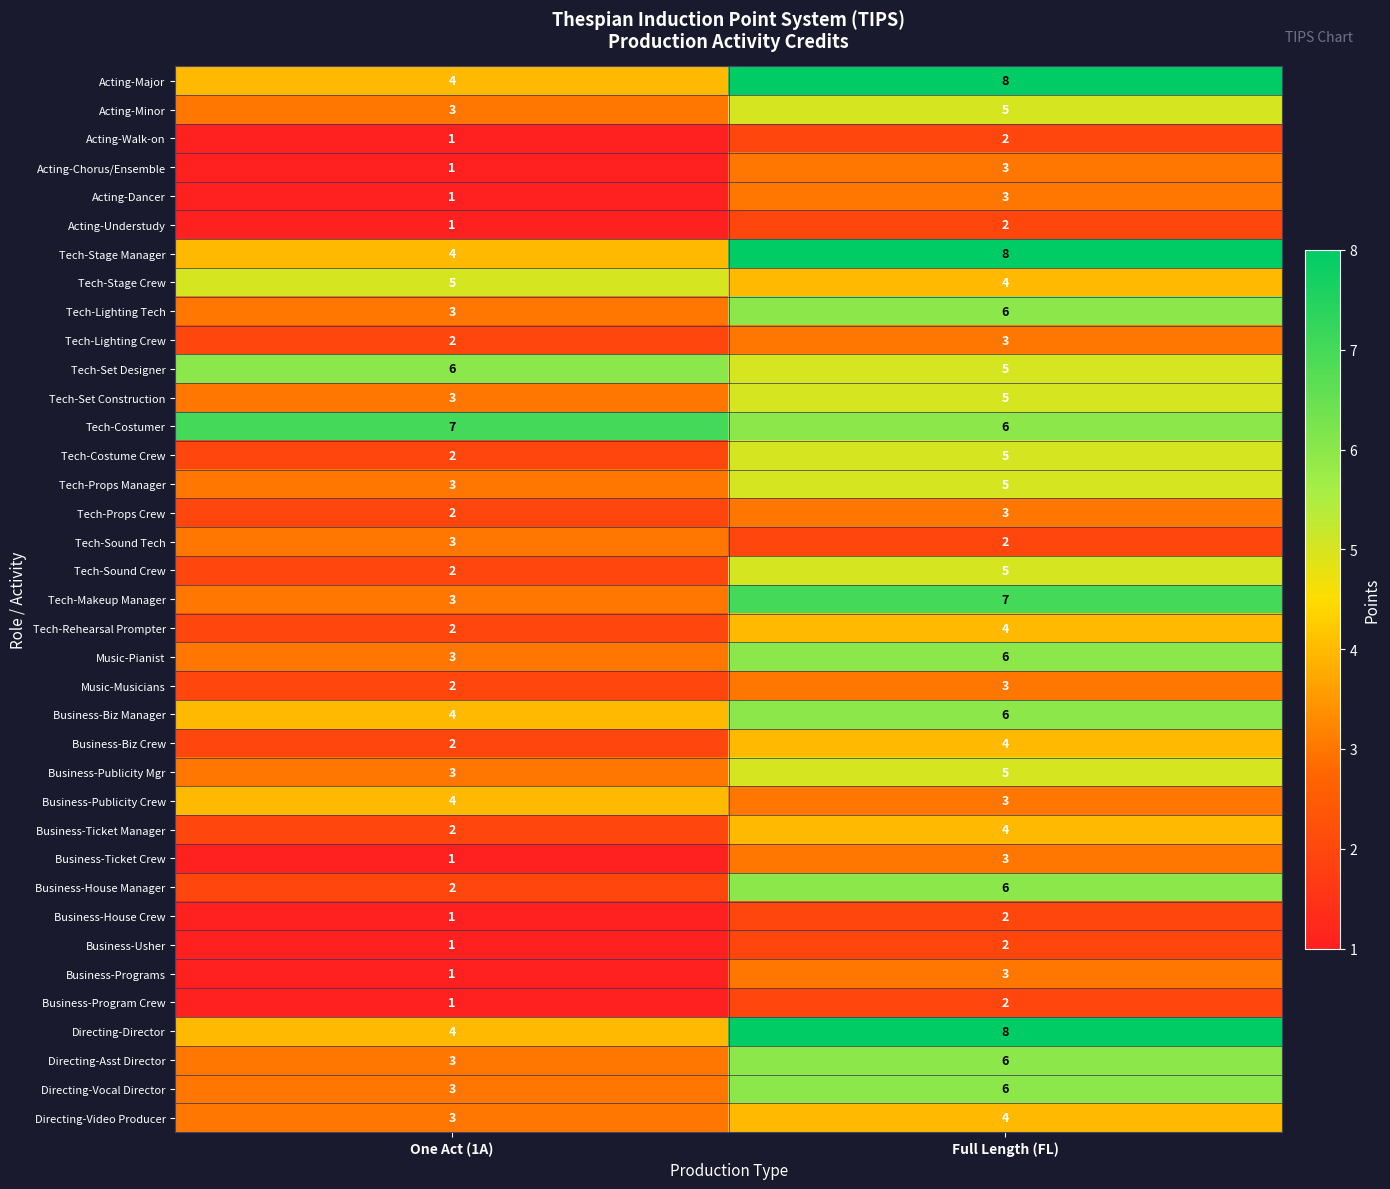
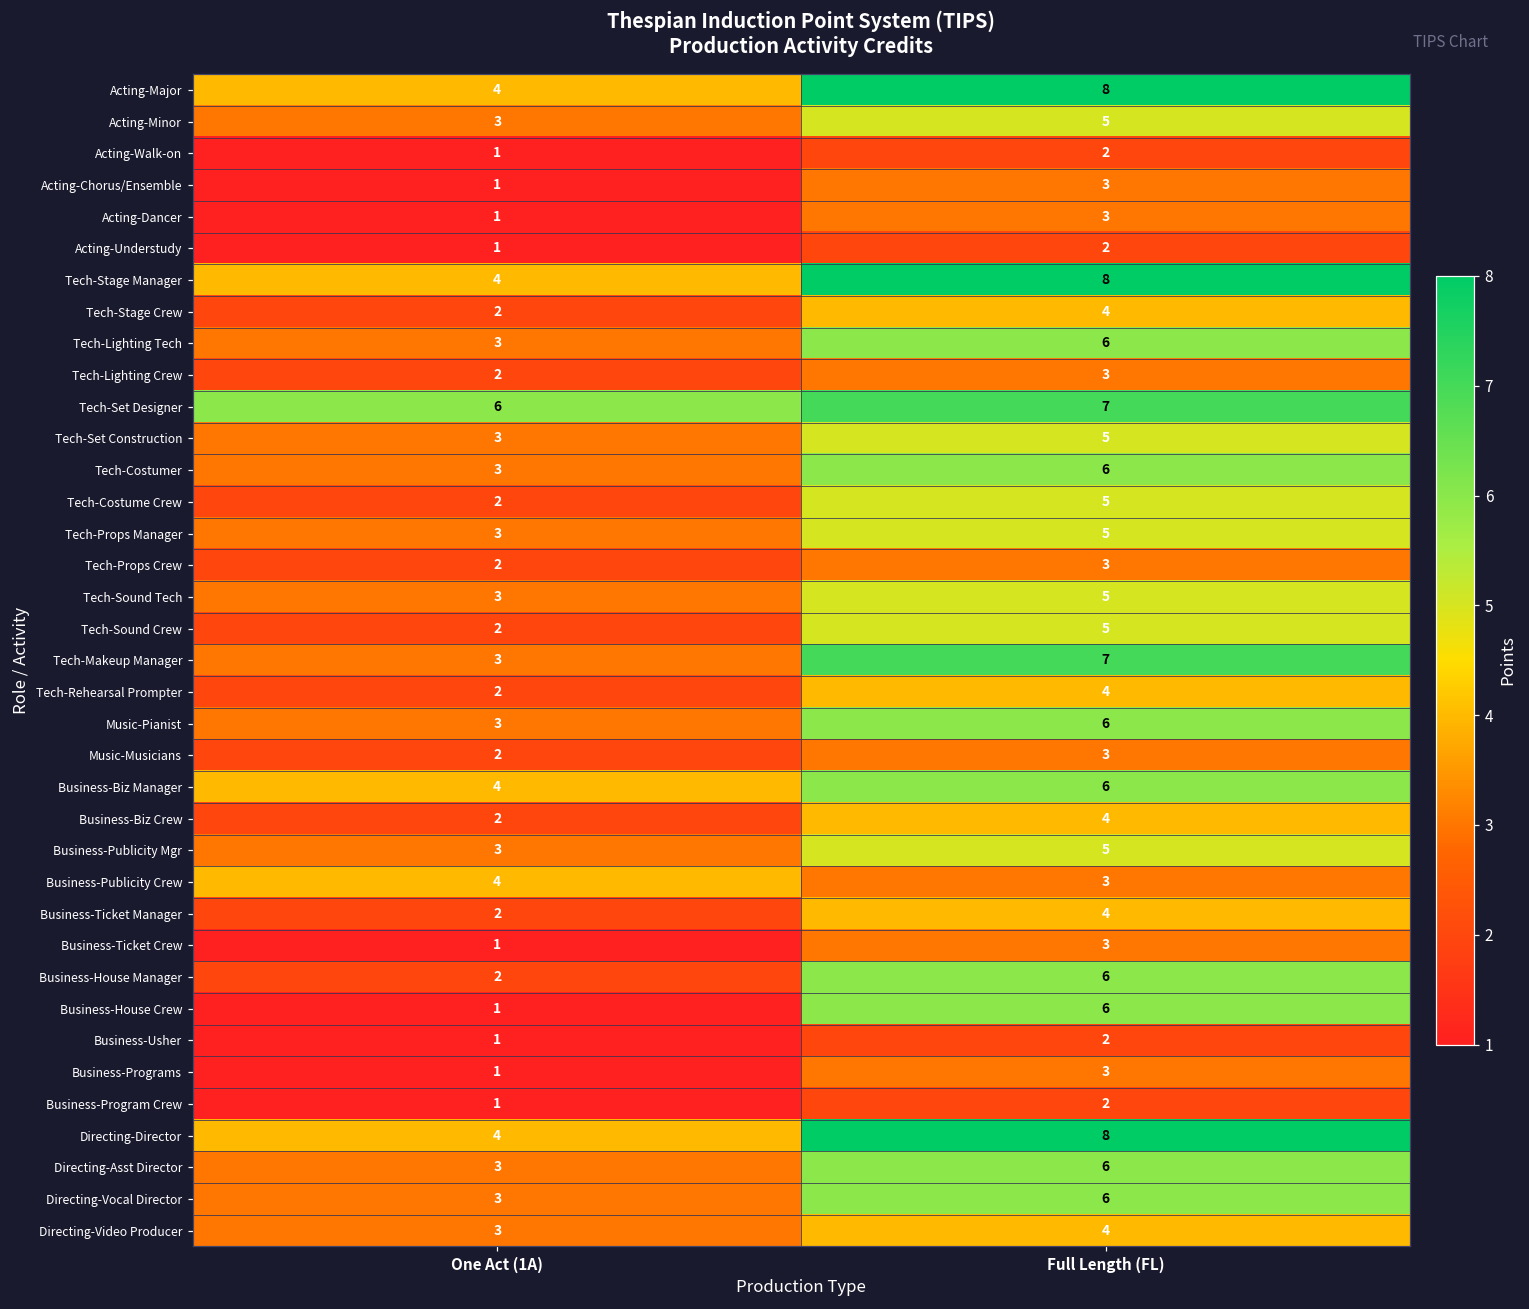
  {
    "Acting-Major": {
      "One Act (1A)": 4,
      "Full Length (FL)": 8
    },
    "Acting-Minor": {
      "One Act (1A)": 3,
      "Full Length (FL)": 5
    },
    "Acting-Walk-on": {
      "One Act (1A)": 1,
      "Full Length (FL)": 2
    },
    "Acting-Chorus/Ensemble": {
      "One Act (1A)": 1,
      "Full Length (FL)": 3
    },
    "Acting-Dancer": {
      "One Act (1A)": 1,
      "Full Length (FL)": 3
    },
    "Acting-Understudy": {
      "One Act (1A)": 1,
      "Full Length (FL)": 2
    },
    "Tech-Stage Manager": {
      "One Act (1A)": 4,
      "Full Length (FL)": 8
    },
    "Tech-Stage Crew": {
-     "One Act (1A)": 5,
+     "One Act (1A)": 2,
      "Full Length (FL)": 4
    },
    "Tech-Lighting Tech": {
      "One Act (1A)": 3,
      "Full Length (FL)": 6
    },
    "Tech-Lighting Crew": {
      "One Act (1A)": 2,
      "Full Length (FL)": 3
    },
    "Tech-Set Designer": {
      "One Act (1A)": 6,
-     "Full Length (FL)": 5
+     "Full Length (FL)": 7
    },
    "Tech-Set Construction": {
      "One Act (1A)": 3,
      "Full Length (FL)": 5
    },
    "Tech-Costumer": {
-     "One Act (1A)": 7,
+     "One Act (1A)": 3,
      "Full Length (FL)": 6
    },
    "Tech-Costume Crew": {
      "One Act (1A)": 2,
      "Full Length (FL)": 5
    },
    "Tech-Props Manager": {
      "One Act (1A)": 3,
      "Full Length (FL)": 5
    },
    "Tech-Props Crew": {
      "One Act (1A)": 2,
      "Full Length (FL)": 3
    },
    "Tech-Sound Tech": {
      "One Act (1A)": 3,
-     "Full Length (FL)": 2
+     "Full Length (FL)": 5
    },
    "Tech-Sound Crew": {
      "One Act (1A)": 2,
      "Full Length (FL)": 5
    },
    "Tech-Makeup Manager": {
      "One Act (1A)": 3,
      "Full Length (FL)": 7
    },
    "Tech-Rehearsal Prompter": {
      "One Act (1A)": 2,
      "Full Length (FL)": 4
    },
    "Music-Pianist": {
      "One Act (1A)": 3,
      "Full Length (FL)": 6
    },
    "Music-Musicians": {
      "One Act (1A)": 2,
      "Full Length (FL)": 3
    },
    "Business-Biz Manager": {
      "One Act (1A)": 4,
      "Full Length (FL)": 6
    },
    "Business-Biz Crew": {
      "One Act (1A)": 2,
      "Full Length (FL)": 4
    },
    "Business-Publicity Mgr": {
      "One Act (1A)": 3,
      "Full Length (FL)": 5
    },
    "Business-Publicity Crew": {
      "One Act (1A)": 4,
      "Full Length (FL)": 3
    },
    "Business-Ticket Manager": {
      "One Act (1A)": 2,
      "Full Length (FL)": 4
    },
    "Business-Ticket Crew": {
      "One Act (1A)": 1,
      "Full Length (FL)": 3
    },
    "Business-House Manager": {
      "One Act (1A)": 2,
      "Full Length (FL)": 6
    },
    "Business-House Crew": {
      "One Act (1A)": 1,
-     "Full Length (FL)": 2
+     "Full Length (FL)": 6
    },
    "Business-Usher": {
      "One Act (1A)": 1,
      "Full Length (FL)": 2
    },
    "Business-Programs": {
      "One Act (1A)": 1,
      "Full Length (FL)": 3
    },
    "Business-Program Crew": {
      "One Act (1A)": 1,
      "Full Length (FL)": 2
    },
    "Directing-Director": {
      "One Act (1A)": 4,
      "Full Length (FL)": 8
    },
    "Directing-Asst Director": {
      "One Act (1A)": 3,
      "Full Length (FL)": 6
    },
    "Directing-Vocal Director": {
      "One Act (1A)": 3,
      "Full Length (FL)": 6
    },
    "Directing-Video Producer": {
      "One Act (1A)": 3,
      "Full Length (FL)": 4
    }
  }
